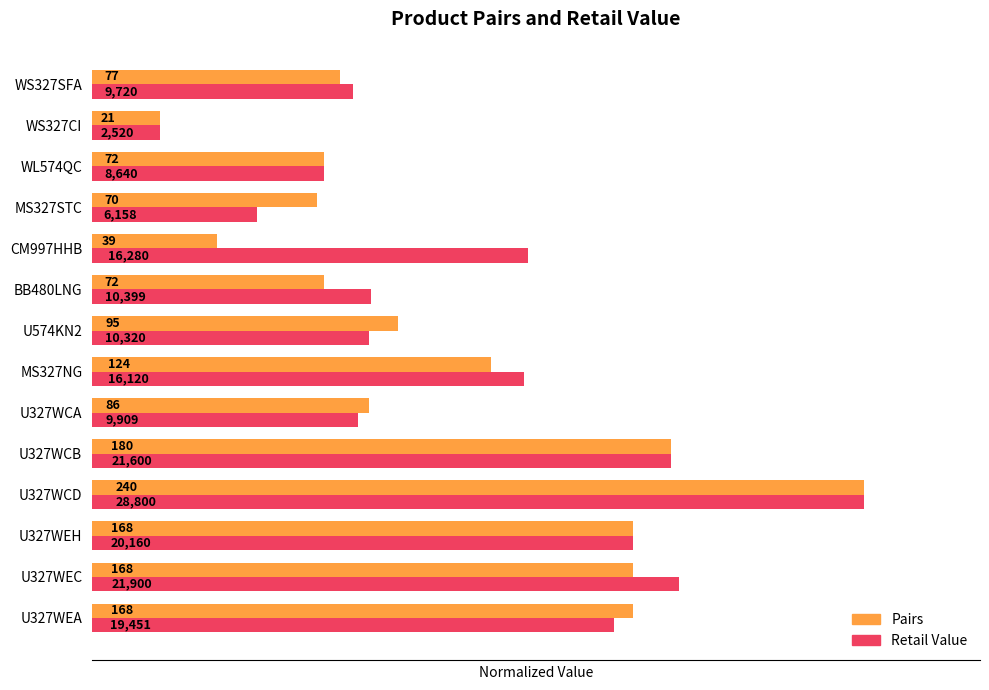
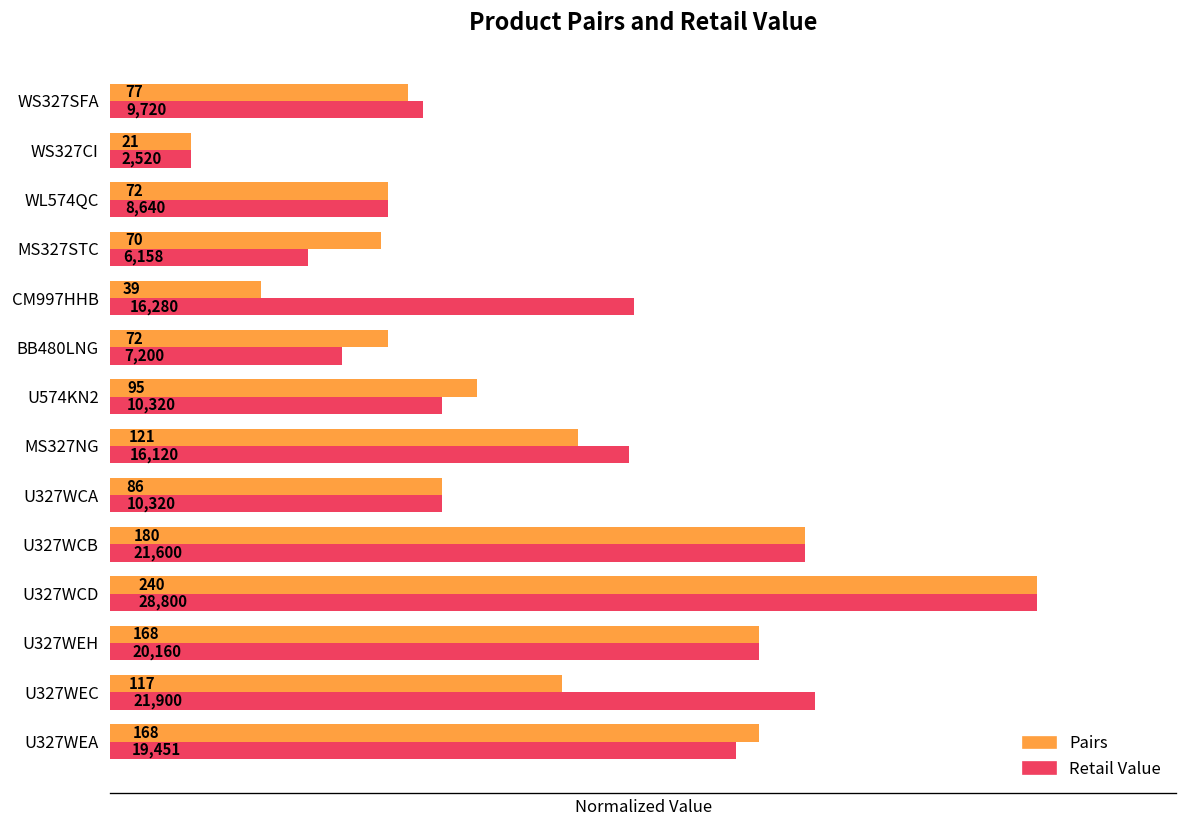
  {
    "Pairs": {
-     "MS327NG": "124",
-     "U327WEC": "168"
+     "MS327NG": "121",
+     "U327WEC": "117"
    },
    "Retail Value": {
-     "BB480LNG": "10,399",
-     "U327WCA": "9,909"
+     "BB480LNG": "7,200",
+     "U327WCA": "10,320"
    }
  }
